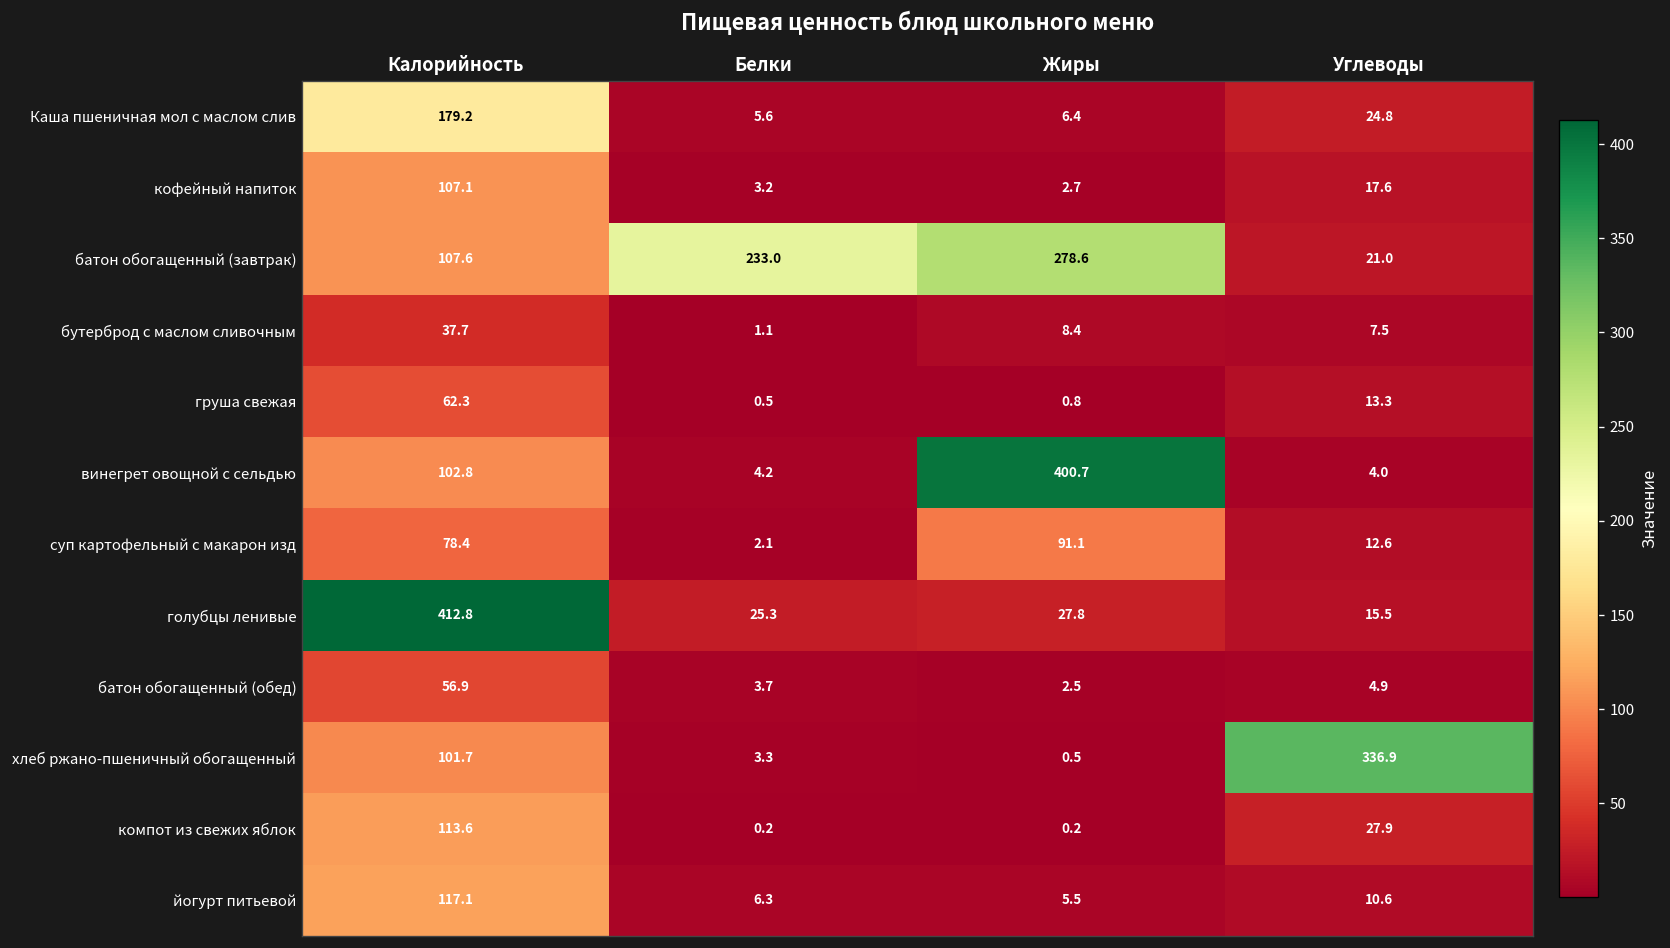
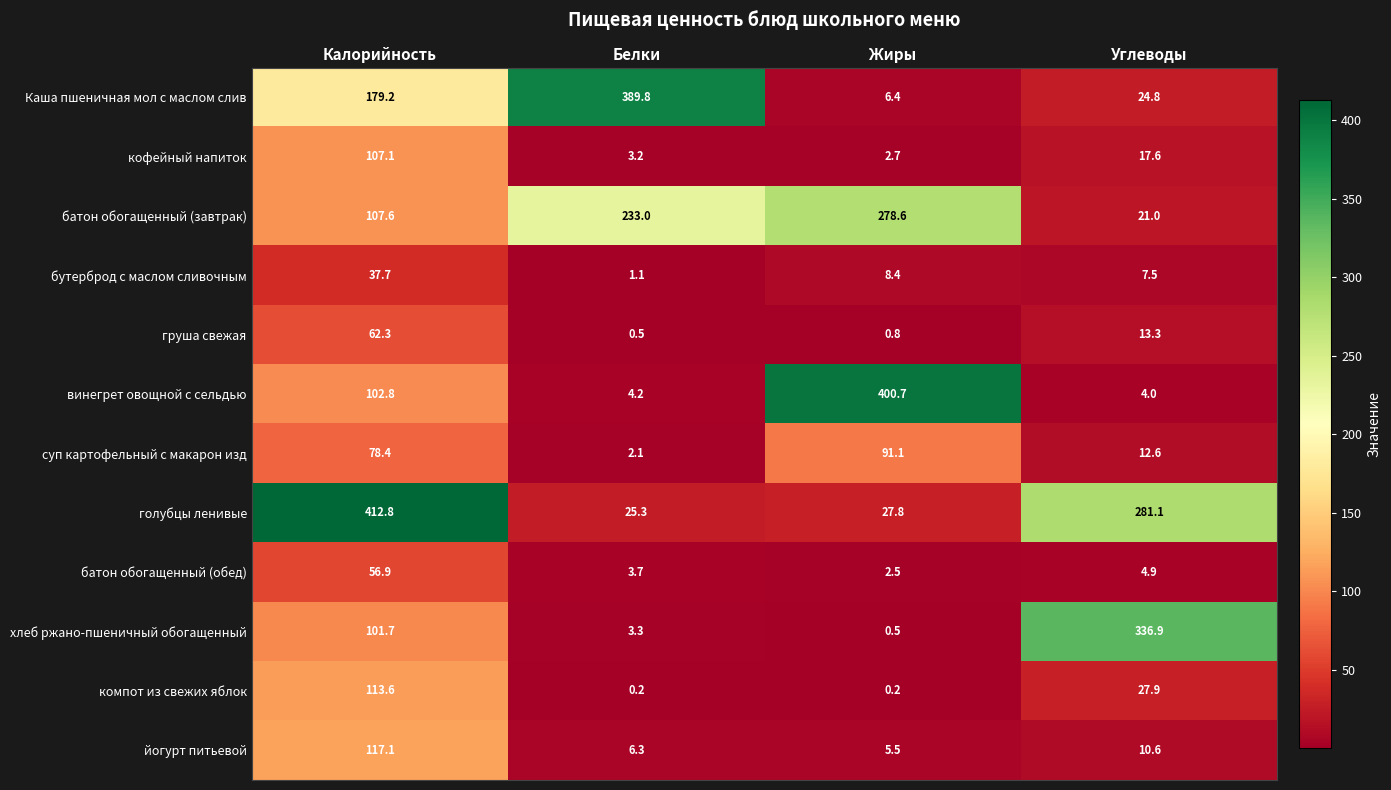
  {
    "Каша пшеничная мол с маслом слив": {
      "Калорийность": 179.2,
-     "Белки": 5.6,
+     "Белки": 389.8,
      "Жиры": 6.4,
      "Углеводы": 24.8
    },
    "кофейный напиток": {
      "Калорийность": 107.1,
      "Белки": 3.2,
      "Жиры": 2.7,
      "Углеводы": 17.6
    },
    "батон обогащенный (завтрак)": {
      "Калорийность": 107.6,
      "Белки": 233.0,
      "Жиры": 278.6,
      "Углеводы": 21.0
    },
    "бутерброд с маслом сливочным": {
      "Калорийность": 37.7,
      "Белки": 1.1,
      "Жиры": 8.4,
      "Углеводы": 7.5
    },
    "груша свежая": {
      "Калорийность": 62.3,
      "Белки": 0.5,
      "Жиры": 0.8,
      "Углеводы": 13.3
    },
    "винегрет овощной с сельдью": {
      "Калорийность": 102.8,
      "Белки": 4.2,
      "Жиры": 400.7,
      "Углеводы": 4.0
    },
    "суп картофельный с макарон изд": {
      "Калорийность": 78.4,
      "Белки": 2.1,
      "Жиры": 91.1,
      "Углеводы": 12.6
    },
    "голубцы ленивые": {
      "Калорийность": 412.8,
      "Белки": 25.3,
      "Жиры": 27.8,
-     "Углеводы": 15.5
+     "Углеводы": 281.1
    },
    "батон обогащенный (обед)": {
      "Калорийность": 56.9,
      "Белки": 3.7,
      "Жиры": 2.5,
      "Углеводы": 4.9
    },
    "хлеб ржано-пшеничный обогащенный": {
      "Калорийность": 101.7,
      "Белки": 3.3,
      "Жиры": 0.5,
      "Углеводы": 336.9
    },
    "компот из свежих яблок": {
      "Калорийность": 113.6,
      "Белки": 0.2,
      "Жиры": 0.2,
      "Углеводы": 27.9
    },
    "йогурт питьевой": {
      "Калорийность": 117.1,
      "Белки": 6.3,
      "Жиры": 5.5,
      "Углеводы": 10.6
    }
  }
